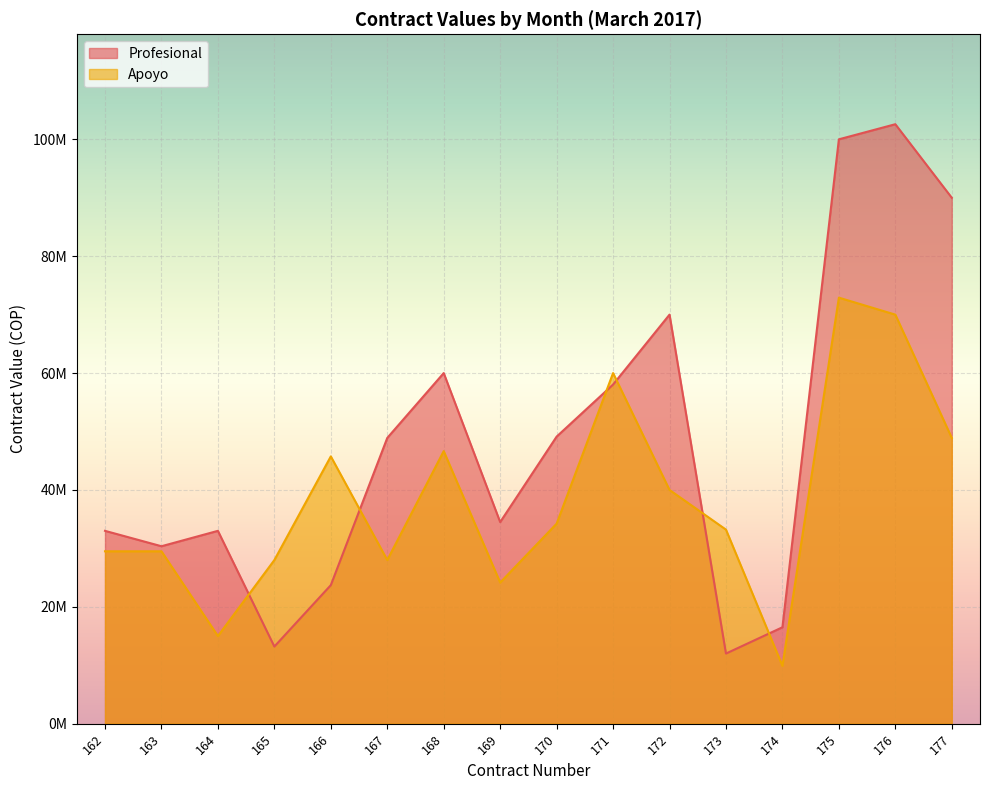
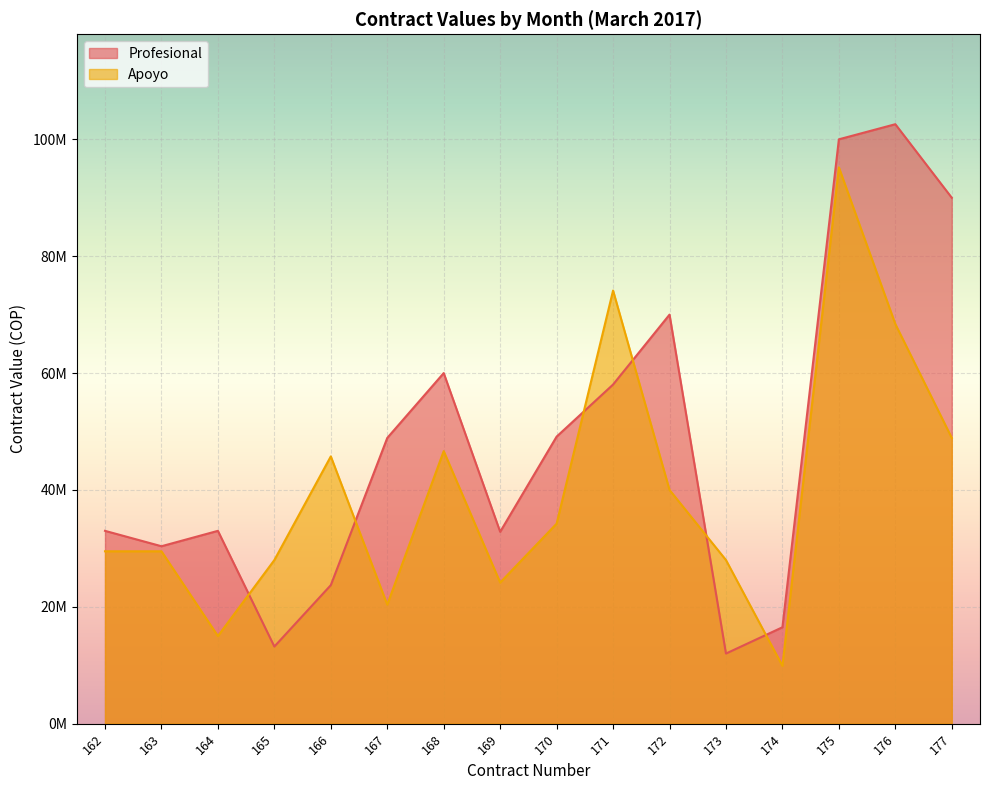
  {
    "Profesional": {
      "162": 33000000,
      "163": 30000000,
      "164": 33000000,
      "165": 13000000,
      "166": 24000000,
      "167": 49000000,
      "168": 60000000,
-     "169": 35000000,
+     "169": 33000000,
      "170": 49000000,
      "171": 58000000,
      "172": 70000000,
      "173": 12000000,
      "174": 17000000,
      "175": 100000000,
      "176": 103000000,
      "177": 90000000
    },
    "Apoyo": {
      "162": 30000000,
      "163": 30000000,
      "164": 15000000,
      "165": 28000000,
      "166": 46000000,
-     "167": 28000000,
+     "167": 20000000,
      "168": 47000000,
      "169": 24000000,
      "170": 34000000,
-     "171": 60000000,
+     "171": 74000000,
      "172": 40000000,
-     "173": 33000000,
+     "173": 28000000,
      "174": 10000000,
-     "175": 73000000,
-     "176": 70000000,
+     "175": 95000000,
+     "176": 68000000,
      "177": 49000000
    }
  }
